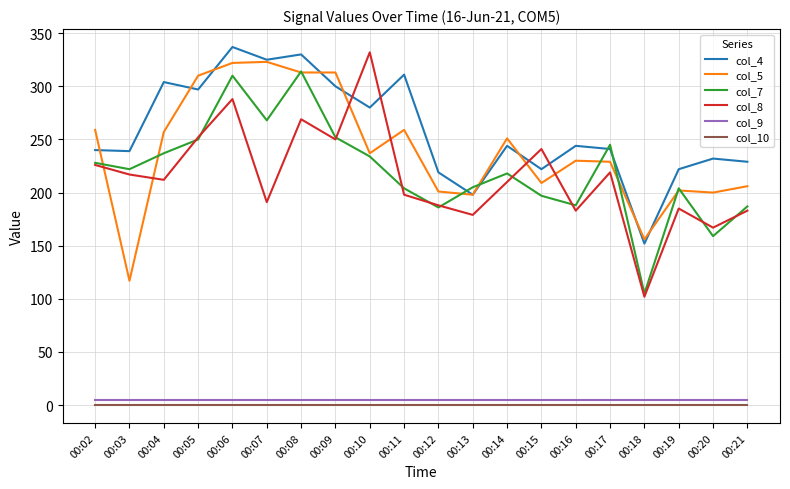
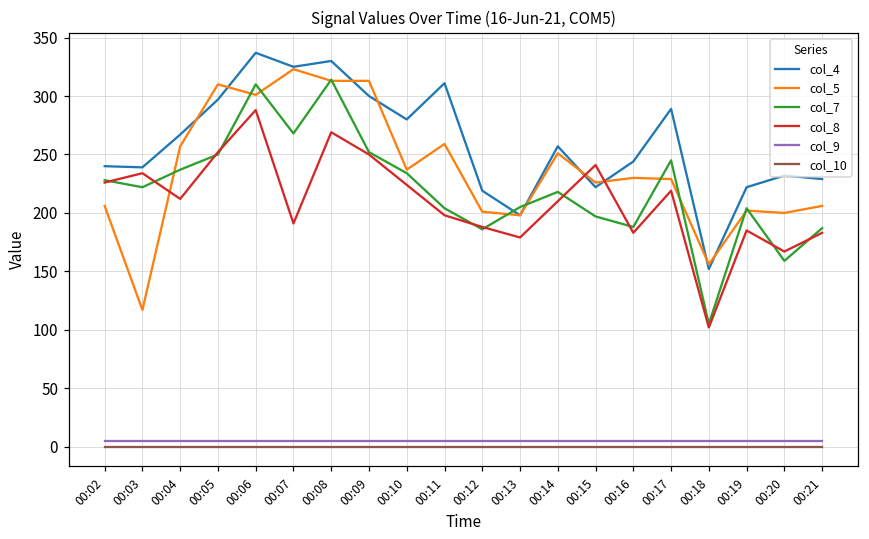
  {
    "col_4": {
      "00:02": 240,
      "00:03": 239,
-     "00:04": 304,
+     "00:04": 267,
      "00:05": 297,
      "00:06": 337,
      "00:08": 330,
      "00:09": 300,
      "00:10": 280,
      "00:11": 311,
      "00:12": 219,
-     "00:14": 244,
+     "00:14": 257,
      "00:15": 222,
      "00:16": 244,
-     "00:17": 241,
+     "00:17": 289,
      "00:18": 152,
      "00:19": 222,
      "00:20": 232,
      "00:21": 229
    },
    "col_5": {
-     "00:02": 259,
+     "00:02": 206,
      "00:03": 117,
      "00:04": 257,
      "00:05": 310,
-     "00:06": 322,
+     "00:06": 301,
      "00:09": 313,
      "00:10": 237,
      "00:11": 259,
      "00:12": 201,
      "00:14": 251,
-     "00:15": 209,
+     "00:15": 226,
      "00:16": 230,
      "00:17": 229,
      "00:18": 156,
      "00:20": 200,
      "00:21": 206
    },
    "col_7": {
      "00:03": 222,
      "00:04": 237,
      "00:06": 310,
      "00:07": 268,
      "00:10": 234,
      "00:11": 204,
      "00:13": 205,
      "00:14": 218,
      "00:15": 197,
      "00:16": 188,
      "00:17": 245,
      "00:18": 105,
      "00:20": 159,
      "00:21": 187
    },
    "col_8": {
-     "00:03": 217,
+     "00:03": 234,
      "00:04": 212,
      "00:06": 288,
      "00:07": 191,
      "00:08": 269,
-     "00:10": 332,
+     "00:10": 224,
      "00:11": 198,
      "00:13": 179,
      "00:14": 210,
      "00:15": 241,
      "00:16": 183,
      "00:17": 219,
      "00:18": 102,
      "00:19": 185,
      "00:20": 167,
      "00:21": 183
    },
    "col_9": {
      "00:02": 5,
      "00:03": 5,
      "00:04": 5,
      "00:05": 5,
      "00:06": 5,
      "00:07": 5,
      "00:08": 5,
      "00:09": 5,
      "00:10": 5,
      "00:11": 5,
      "00:12": 5,
      "00:13": 5,
      "00:14": 5,
      "00:15": 5,
      "00:16": 5,
      "00:17": 5,
      "00:18": 5,
      "00:19": 5,
      "00:20": 5,
      "00:21": 5
    },
    "col_10": {
      "00:02": 0,
      "00:03": 0,
      "00:04": 0,
      "00:05": 0,
      "00:06": 0,
      "00:07": 0,
      "00:08": 0,
      "00:09": 0,
      "00:10": 0,
      "00:11": 0,
      "00:12": 0,
      "00:13": 0,
      "00:14": 0,
      "00:15": 0,
      "00:16": 0,
      "00:17": 0,
      "00:18": 0,
      "00:19": 0,
      "00:20": 0,
      "00:21": 0
    }
  }
